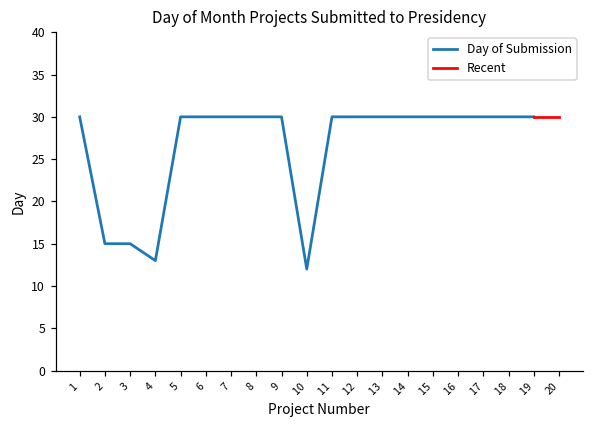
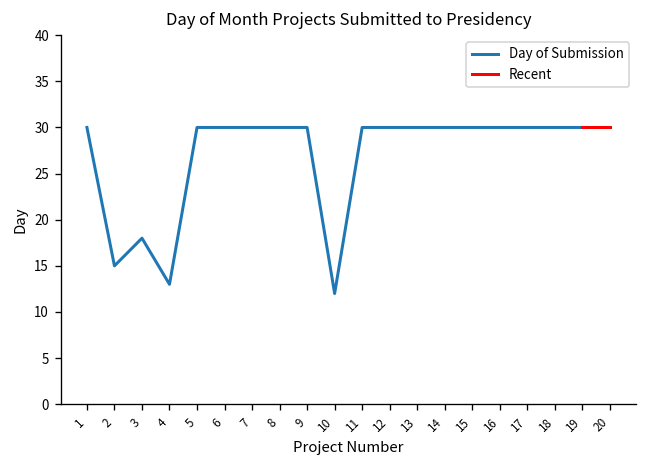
  {
    "Day of Submission": {
      "1": 30,
      "2": 15,
-     "3": 15,
+     "3": 18,
      "4": 13,
      "5": 30,
      "6": 30,
      "7": 30,
      "8": 30,
      "9": 30,
      "10": 12,
      "11": 30,
      "12": 30,
      "13": 30,
      "14": 30,
      "15": 30,
      "16": 30,
      "17": 30,
      "18": 30
    },
    "Recent": {
      "20": 30
    }
  }
